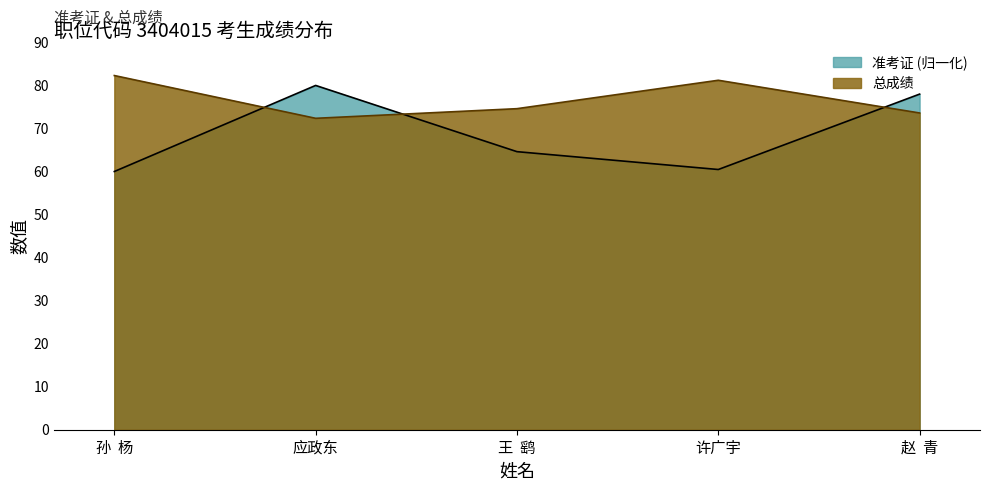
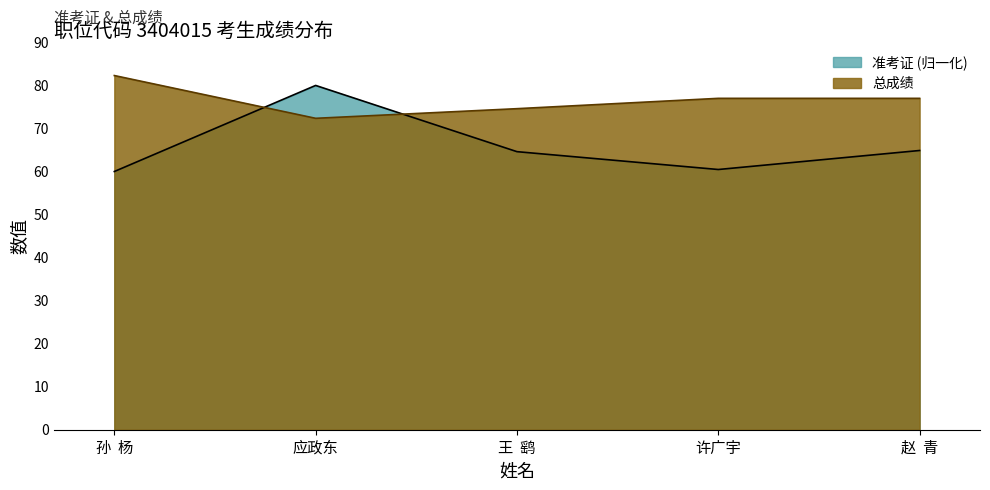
  {
    "准考证 (归一化)": {
      "孙 杨": 60,
      "应政东": 80,
      "王 鹞": 65,
      "许广宇": 60,
-     "赵 青": 78
+     "赵 青": 65
    },
    "总成绩": {
      "孙 杨": 82,
      "应政东": 72,
      "王 鹞": 75,
-     "许广宇": 81,
-     "赵 青": 74
+     "许广宇": 77,
+     "赵 青": 77
    }
  }
